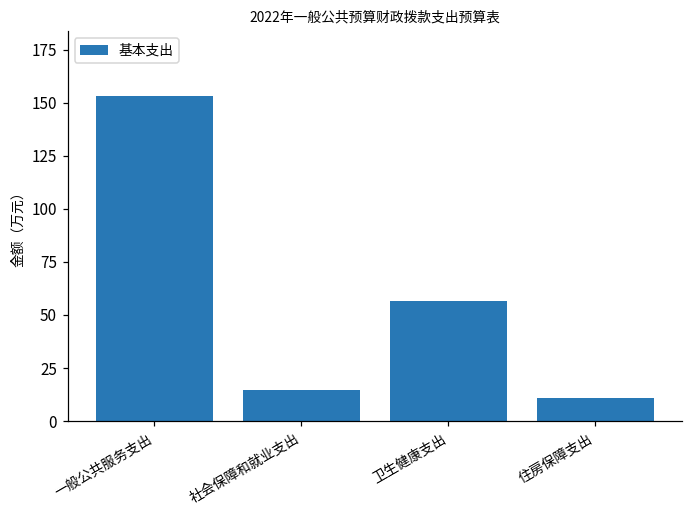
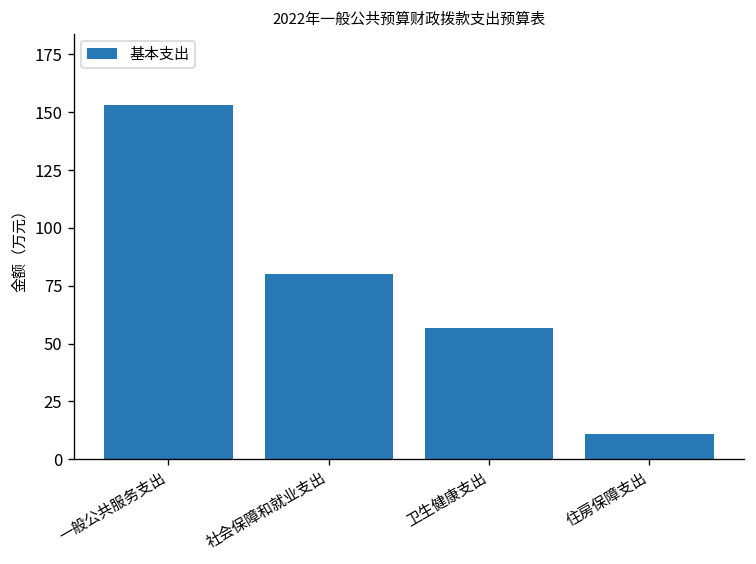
  {
    "一般公共服务支出": 153,
-   "社会保障和就业支出": 14,
+   "社会保障和就业支出": 80,
    "卫生健康支出": 57,
    "住房保障支出": 11
  }
